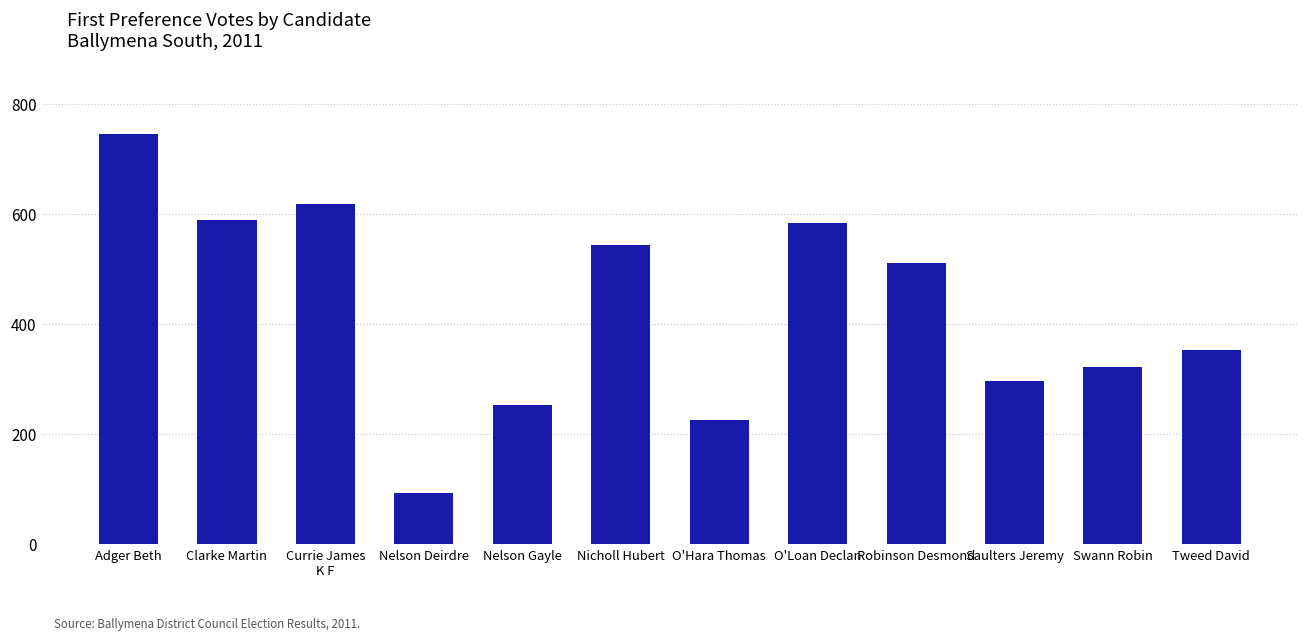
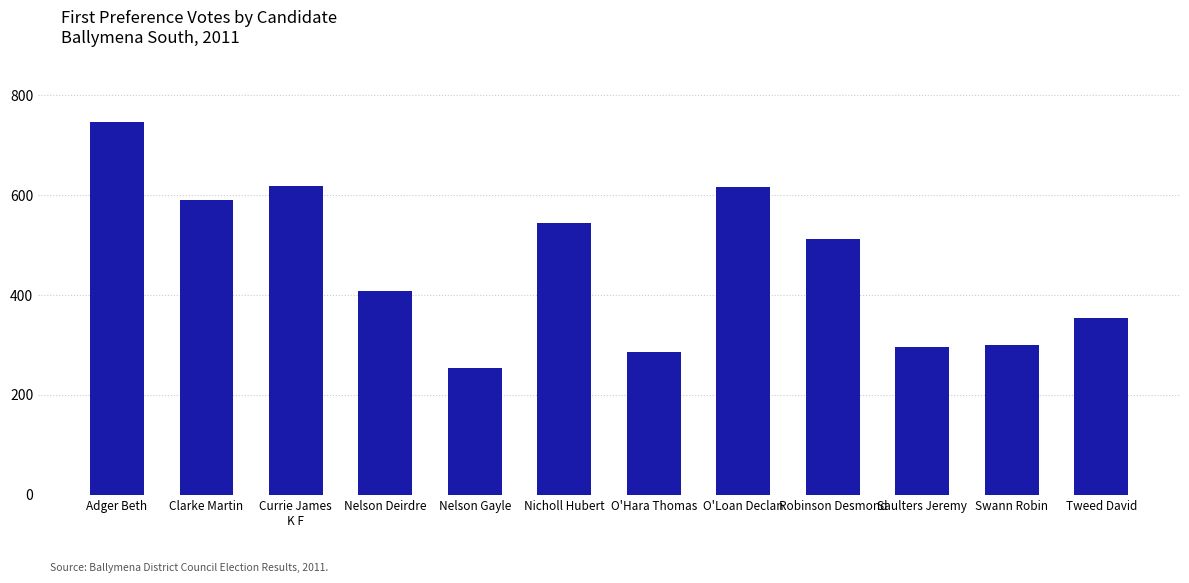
  {
    "Adger Beth": 750,
    "Clarke Martin": 590,
    "Currie James K F": 620,
-   "Nelson Deirdre": 90,
+   "Nelson Deirdre": 410,
    "Nelson Gayle": 250,
    "Nicholl Hubert": 540,
-   "O'Hara Thomas": 230,
-   "O'Loan Declan": 580,
+   "O'Hara Thomas": 290,
+   "O'Loan Declan": 620,
    "Robinson Desmond": 510,
    "Saulters Jeremy": 300,
-   "Swann Robin": 320,
+   "Swann Robin": 300,
    "Tweed David": 350
  }
